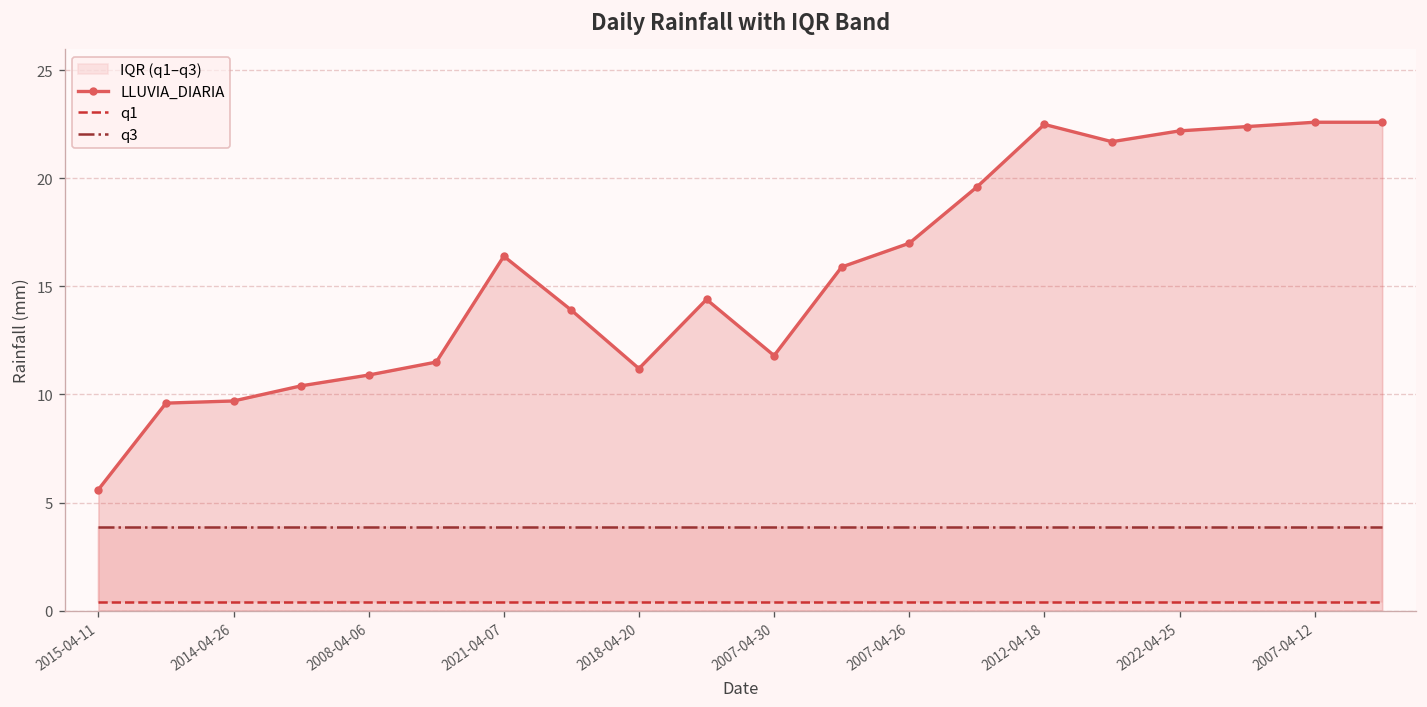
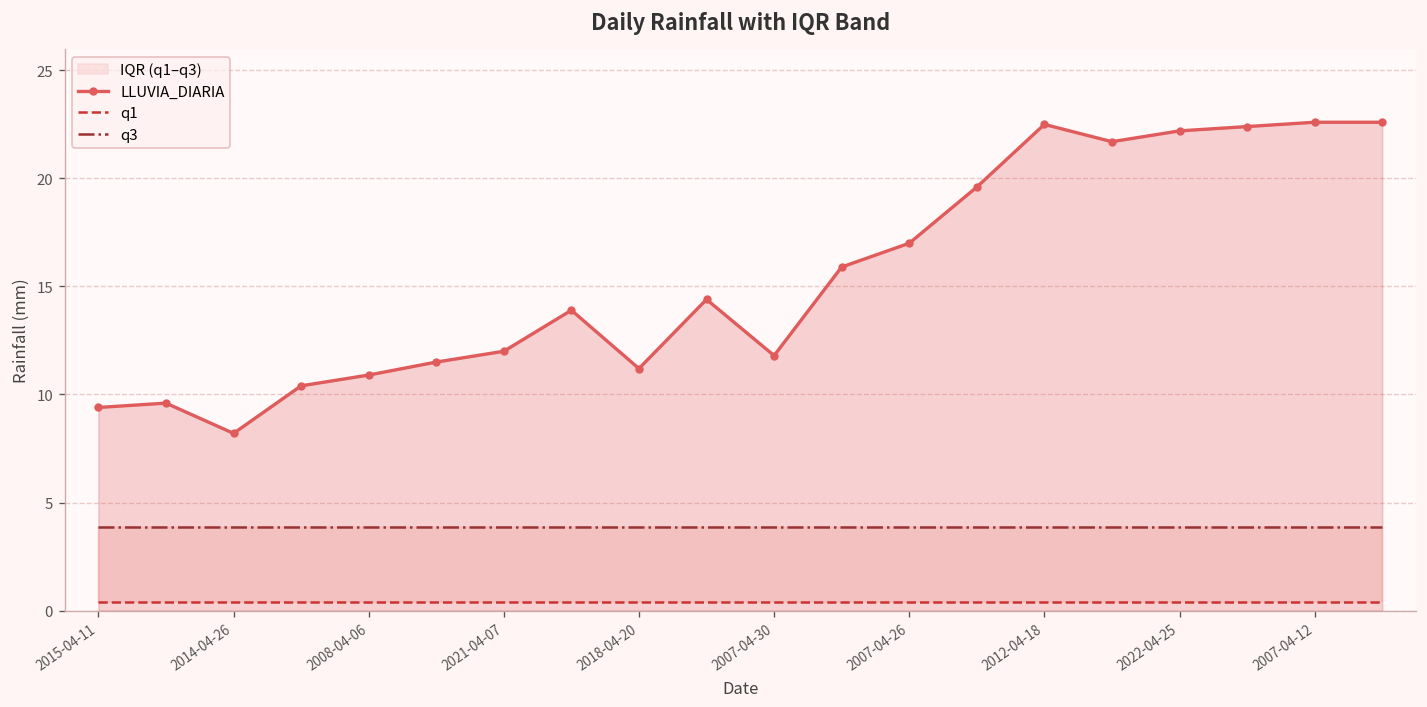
  {
    "LLUVIA_DIARIA": {
-     "2015-04-11": 5.6,
-     "2014-04-26": 9.7,
+     "2015-04-11": 9.4,
+     "2014-04-26": 8.2,
      "2008-04-06": 10.9,
-     "2021-04-07": 16.4,
+     "2021-04-07": 12.0,
      "2018-04-20": 11.2,
      "2007-04-30": 11.8,
      "2007-04-26": 17.0,
      "2012-04-18": 22.5,
      "2022-04-25": 22.2,
      "2007-04-12": 22.6
    },
    "q1": {
      "2015-04-11": 0.4,
      "2014-04-26": 0.4,
      "2008-04-06": 0.4,
      "2021-04-07": 0.4,
      "2018-04-20": 0.4,
      "2007-04-30": 0.4,
      "2007-04-26": 0.4,
      "2012-04-18": 0.4,
      "2022-04-25": 0.4,
      "2007-04-12": 0.4
    },
    "IQR (q1–q3)": {
      "2015-04-11": 3.9,
      "2014-04-26": 3.9,
      "2008-04-06": 3.9,
      "2021-04-07": 3.9,
      "2018-04-20": 3.9,
      "2007-04-30": 3.9,
      "2007-04-26": 3.9,
      "2012-04-18": 3.9,
      "2022-04-25": 3.9,
      "2007-04-12": 3.9
    }
  }
